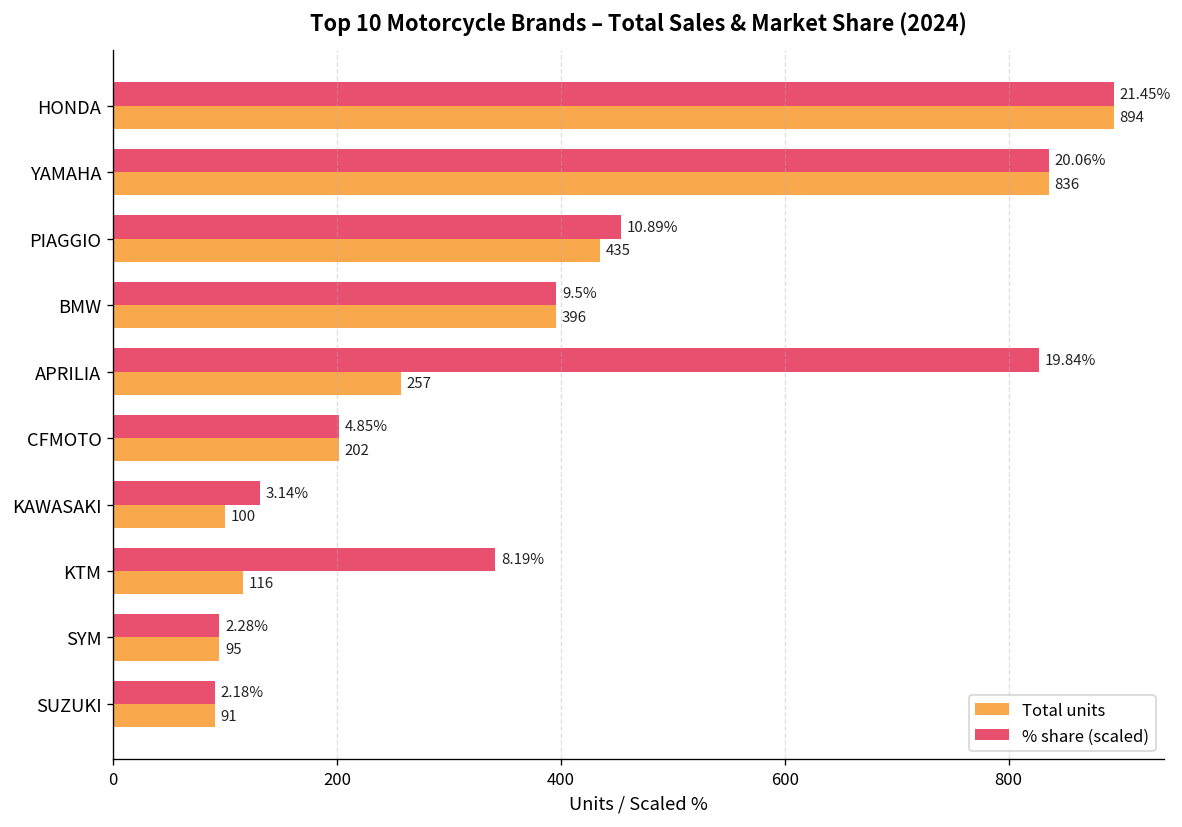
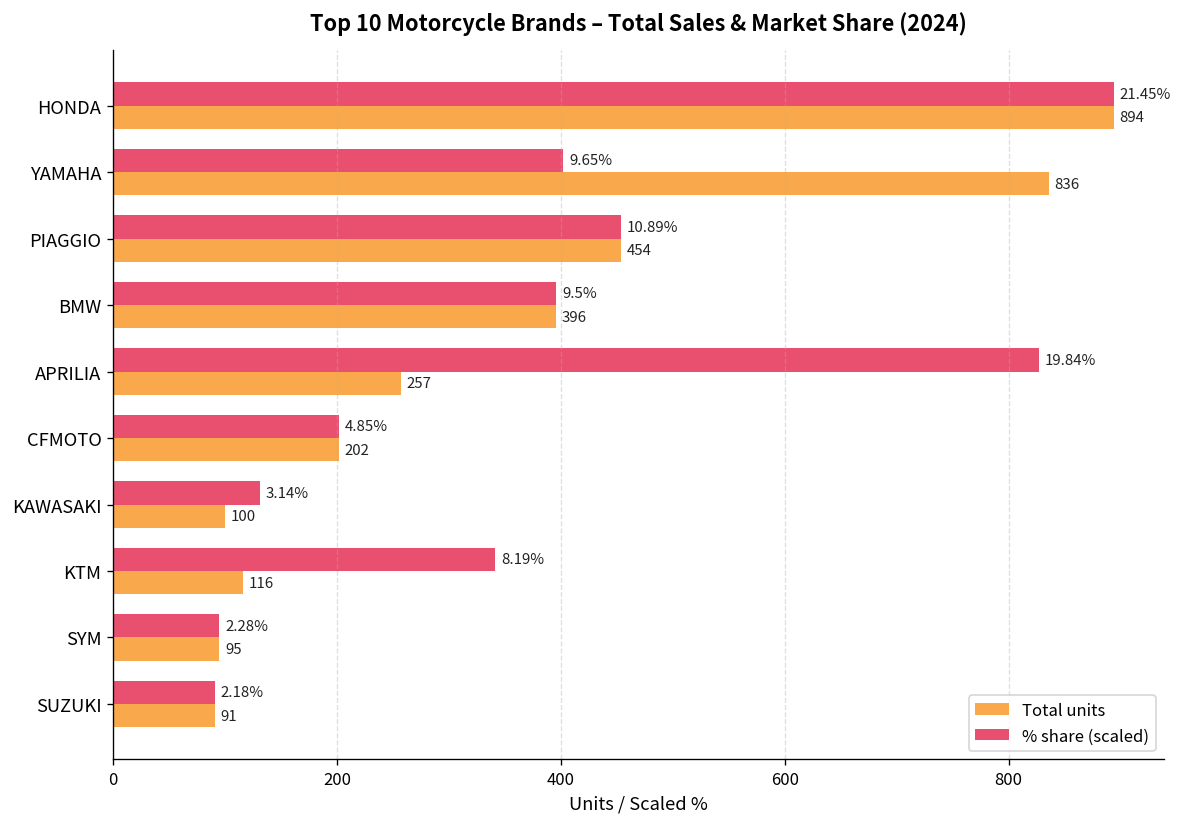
  {
    "Total units": {
      "HONDA": "894",
      "YAMAHA": "836",
-     "PIAGGIO": "435",
+     "PIAGGIO": "454",
      "BMW": "396",
      "APRILIA": "257",
      "CFMOTO": "202",
      "KAWASAKI": "100",
      "KTM": "116",
      "SYM": "95",
      "SUZUKI": "91"
    },
    "% share (scaled)": {
-     "YAMAHA": "20.06%"
+     "YAMAHA": "9.65%"
    }
  }
